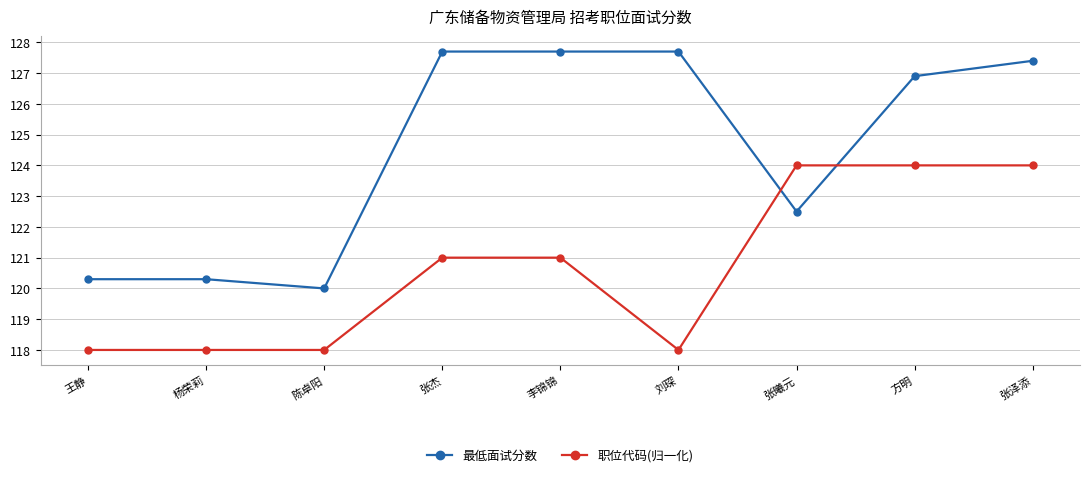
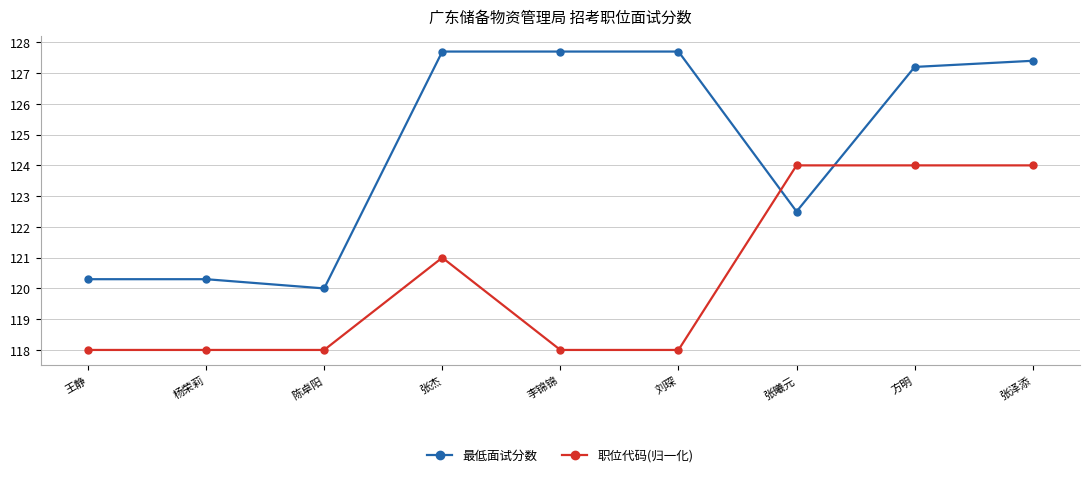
  {
    "最低面试分数": {
      "王静": 120.3,
      "杨荣莉": 120.3,
      "陈卓阳": 120.0,
      "张杰": 127.7,
      "李锦锦": 127.7,
      "刘琛": 127.7,
      "张曦元": 122.5,
-     "方明": 126.9,
+     "方明": 127.2,
      "张泽添": 127.4
    },
    "职位代码(归一化)": {
      "王静": 118.0,
      "杨荣莉": 118.0,
      "陈卓阳": 118.0,
      "张杰": 121.0,
-     "李锦锦": 121.0,
+     "李锦锦": 118.0,
      "刘琛": 118.0,
      "张曦元": 124.0,
      "方明": 124.0,
      "张泽添": 124.0
    }
  }
